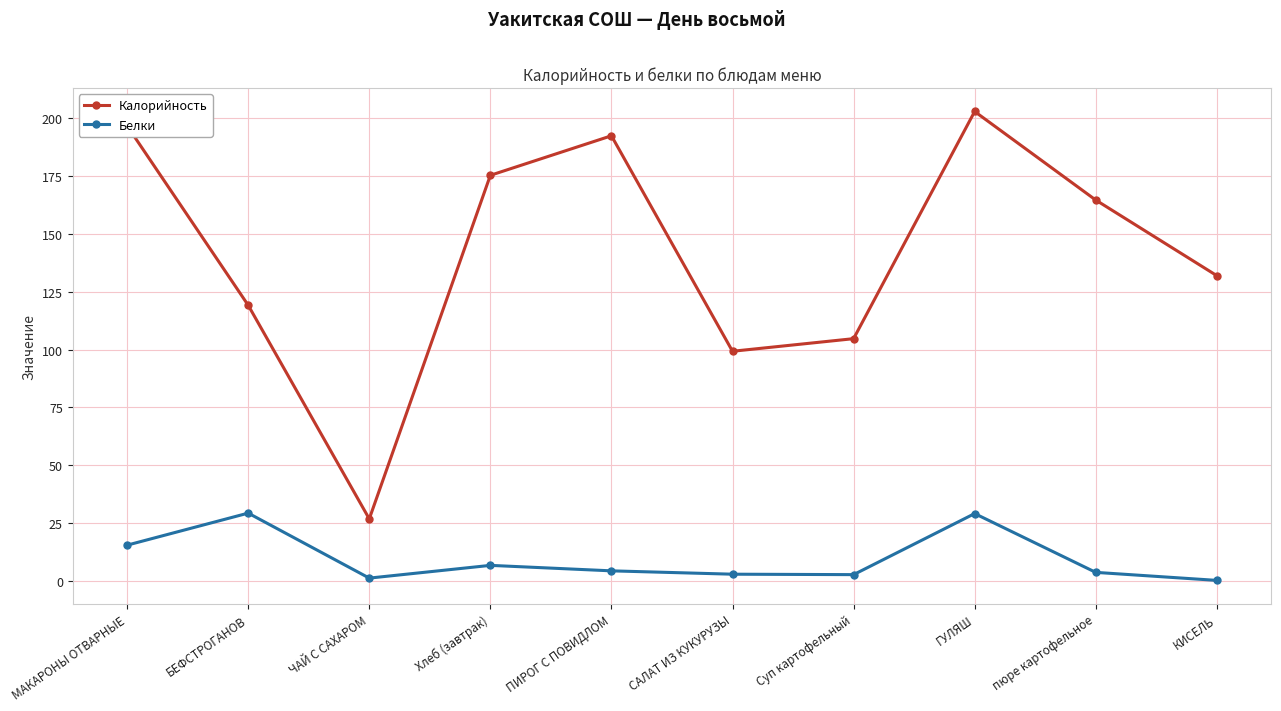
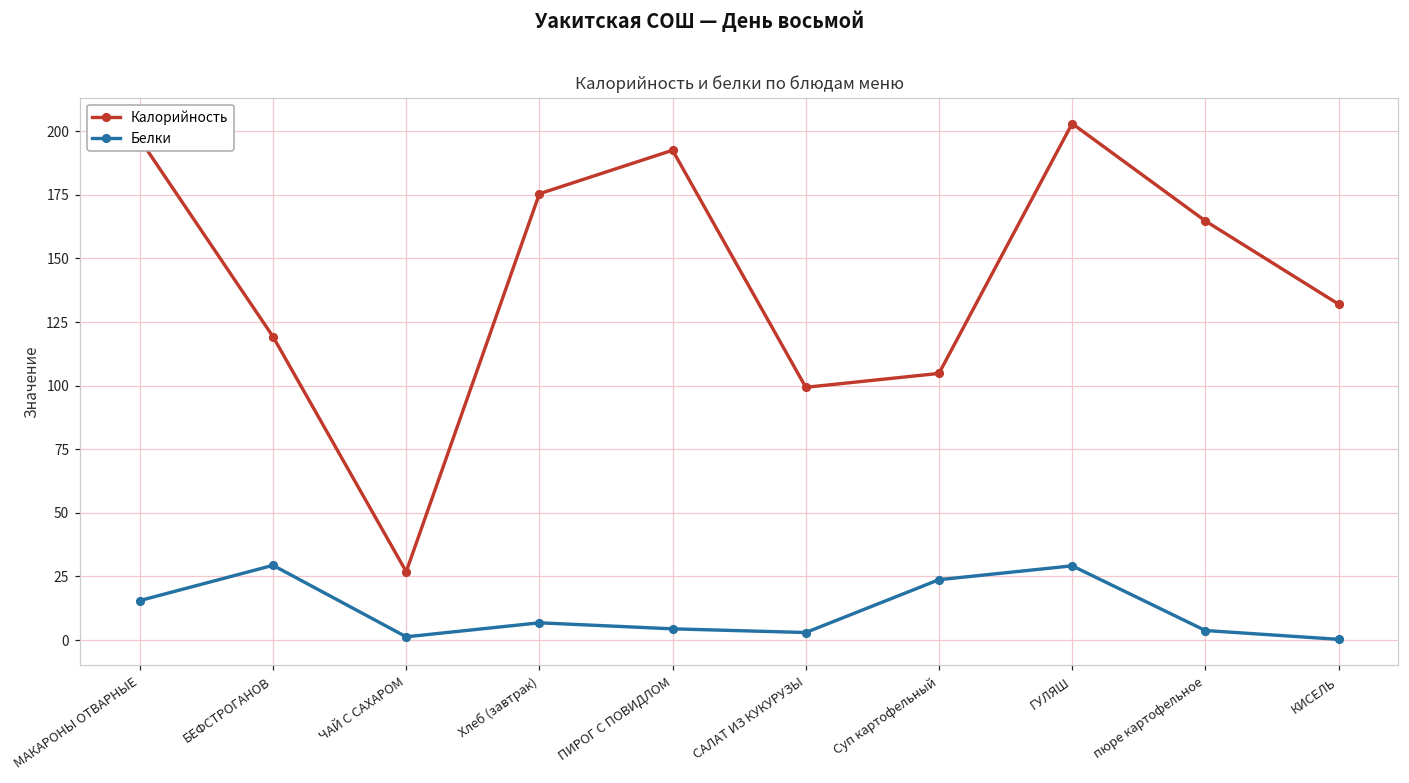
  {
    "Калорийность": {
      "БЕФСТРОГАНОВ": 119,
      "ЧАЙ С САХАРОМ": 27,
      "Хлеб (завтрак)": 175,
      "ПИРОГ С ПОВИДЛОМ": 193,
      "САЛАТ ИЗ КУКУРУЗЫ": 99,
      "Суп картофельный": 105,
      "ГУЛЯШ": 203,
      "пюре картофельное": 165,
      "КИСЕЛЬ": 132
    },
    "Белки": {
      "МАКАРОНЫ ОТВАРНЫЕ": 15,
      "БЕФСТРОГАНОВ": 29,
      "ЧАЙ С САХАРОМ": 1,
      "Хлеб (завтрак)": 7,
      "ПИРОГ С ПОВИДЛОМ": 4,
      "САЛАТ ИЗ КУКУРУЗЫ": 3,
-     "Суп картофельный": 3,
+     "Суп картофельный": 24,
      "ГУЛЯШ": 29,
      "пюре картофельное": 4,
      "КИСЕЛЬ": 0
    }
  }
